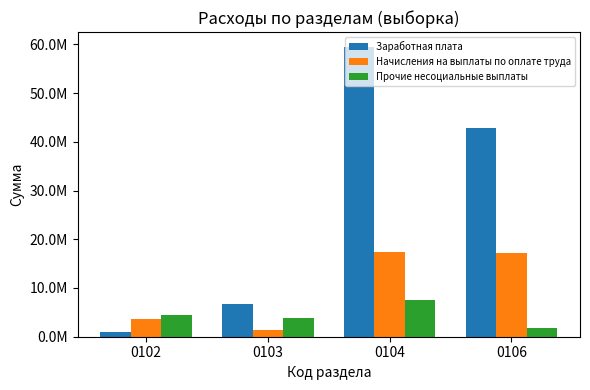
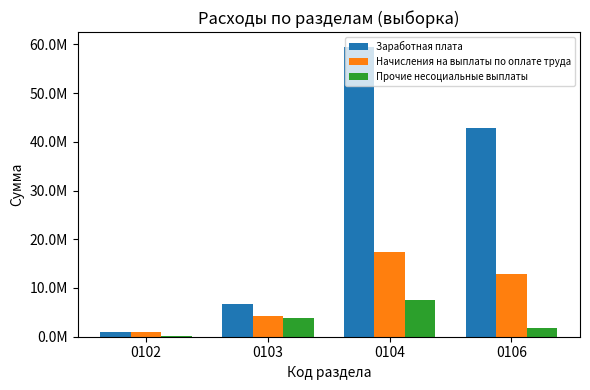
  {
    "Заработная плата": {
      "0102": 1000000,
      "0103": 7000000,
      "0106": 43000000
    },
    "Начисления на выплаты по оплате труда": {
-     "0102": 4000000,
-     "0103": 1000000,
+     "0102": 1000000,
+     "0103": 4000000,
      "0104": 17000000,
-     "0106": 17000000
+     "0106": 13000000
    },
    "Прочие несоциальные выплаты": {
-     "0102": 5000000,
+     "0102": 0,
      "0103": 4000000,
      "0104": 7000000,
      "0106": 2000000
    }
  }
